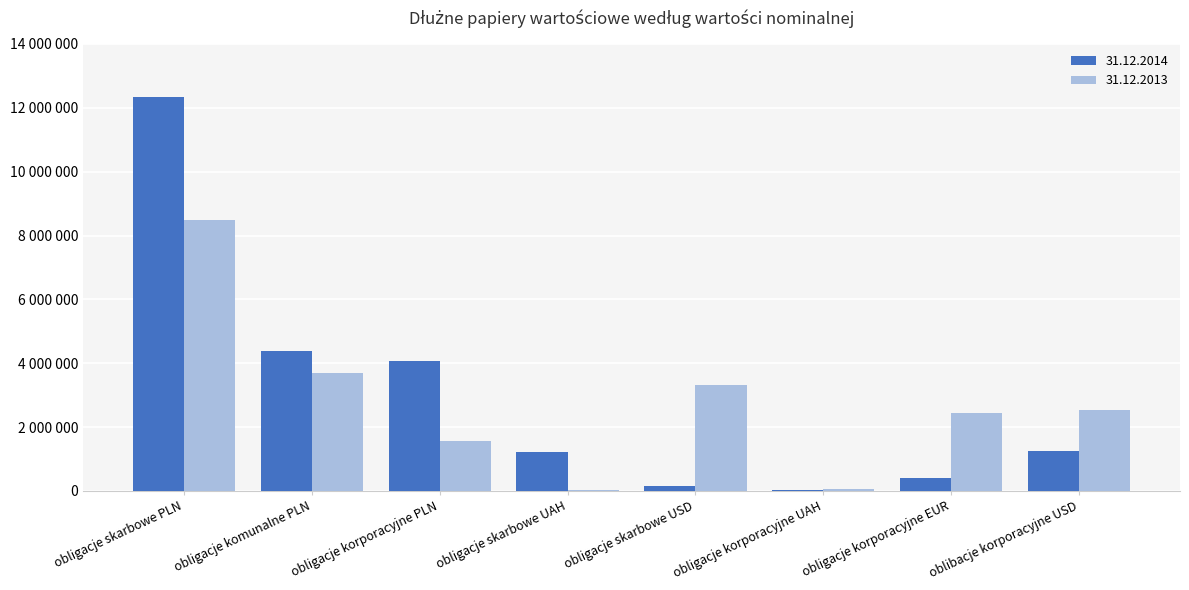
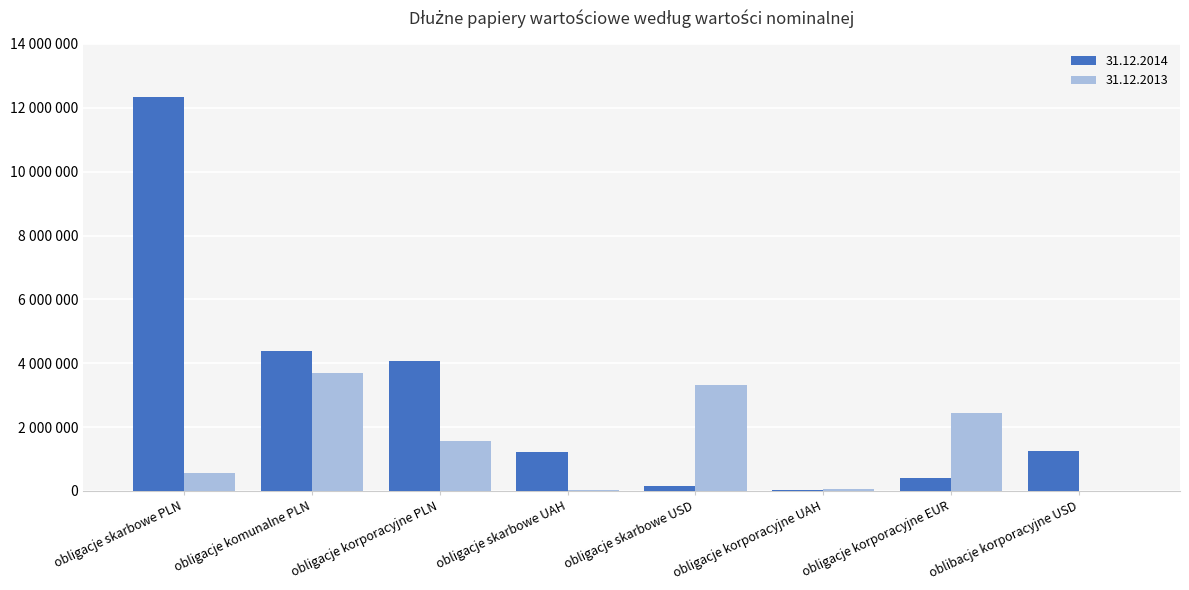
  {
    "31.12.2014": {
      "obligacje skarbowe PLN": 12300000,
      "obligacje komunalne PLN": 4400000,
      "obligacje korporacyjne PLN": 4100000,
      "obligacje skarbowe UAH": 1200000,
      "obligacje skarbowe USD": 100000,
      "obligacje korporacyjne EUR": 400000,
      "oblibacje korporacyjne USD": 1300000
    },
    "31.12.2013": {
-     "obligacje skarbowe PLN": 8500000,
+     "obligacje skarbowe PLN": 600000,
      "obligacje komunalne PLN": 3700000,
      "obligacje korporacyjne PLN": 1600000,
      "obligacje skarbowe USD": 3300000,
      "obligacje korporacyjne EUR": 2400000,
-     "oblibacje korporacyjne USD": 2500000
+     "oblibacje korporacyjne USD": 0
    }
  }
